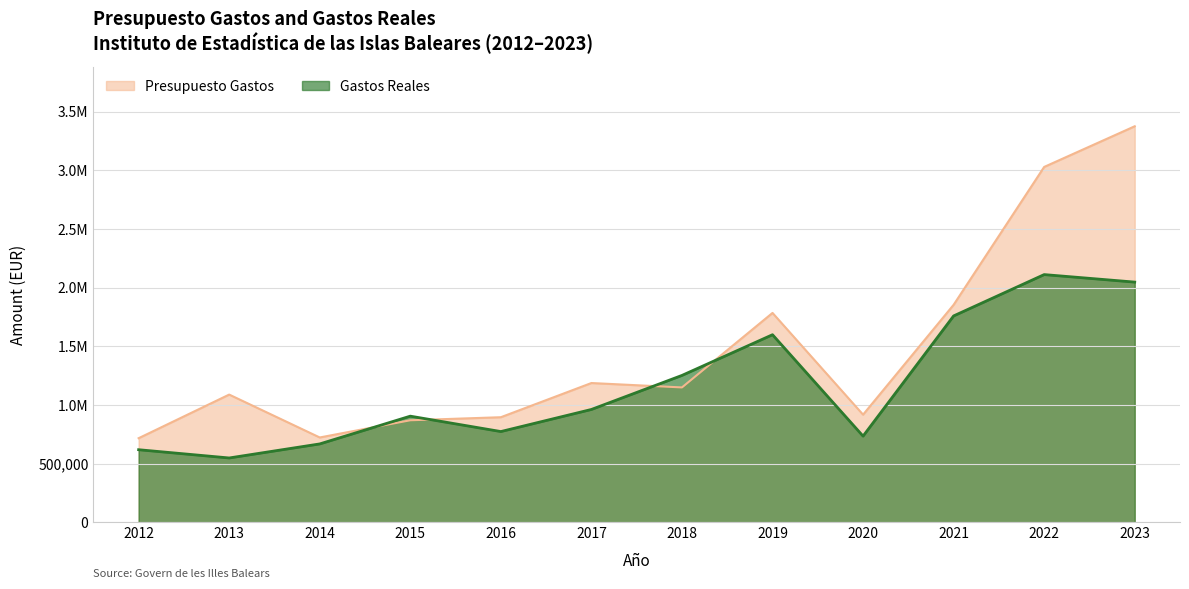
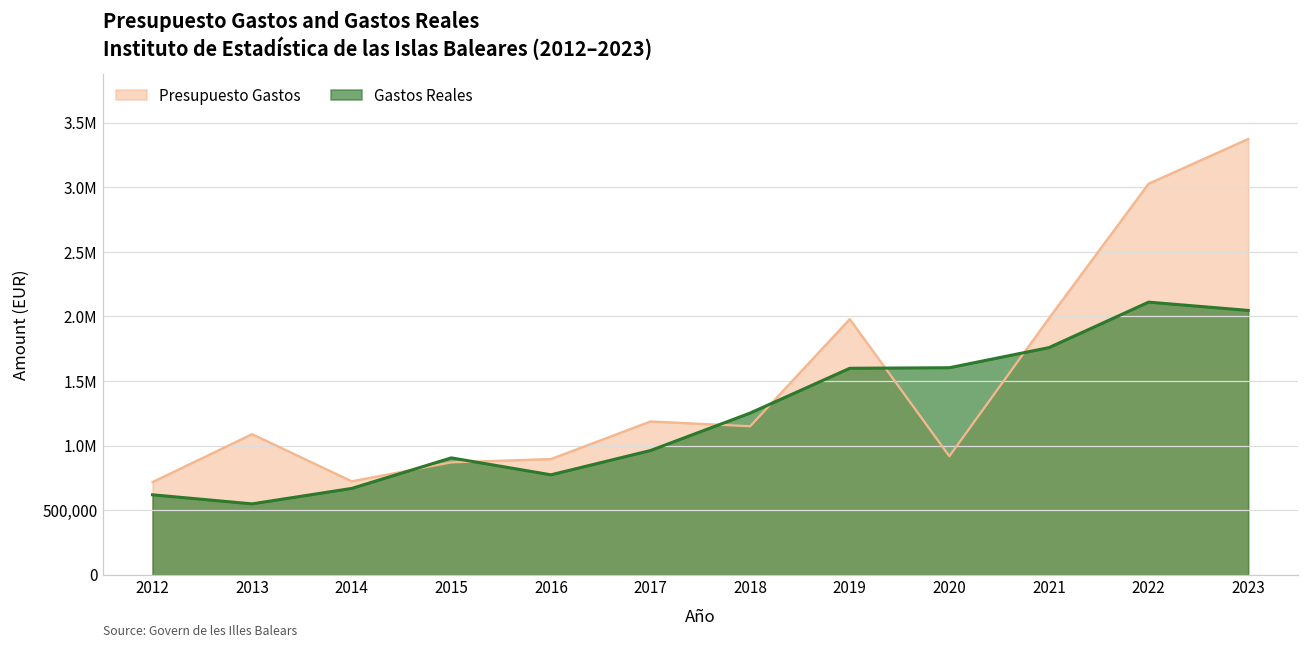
  {
    "Presupuesto Gastos": {
      "2012": "720,000",
      "2013": "1,090,000",
      "2014": "720,000",
      "2015": "870,000",
      "2016": "900,000",
      "2017": "1,190,000",
      "2018": "1,150,000",
-     "2019": "1,780,000",
+     "2019": "1,980,000",
      "2020": "920,000",
-     "2021": "1,850,000",
+     "2021": "1,990,000",
      "2022": "3,030,000",
      "2023": "3,370,000"
    },
    "Gastos Reales": {
      "2012": "620,000",
      "2013": "550,000",
      "2014": "670,000",
      "2015": "900,000",
      "2016": "770,000",
      "2017": "960,000",
      "2018": "1,250,000",
      "2019": "1,600,000",
-     "2020": "730,000",
+     "2020": "1,600,000",
      "2021": "1,760,000",
      "2022": "2,110,000",
      "2023": "2,050,000"
    }
  }
